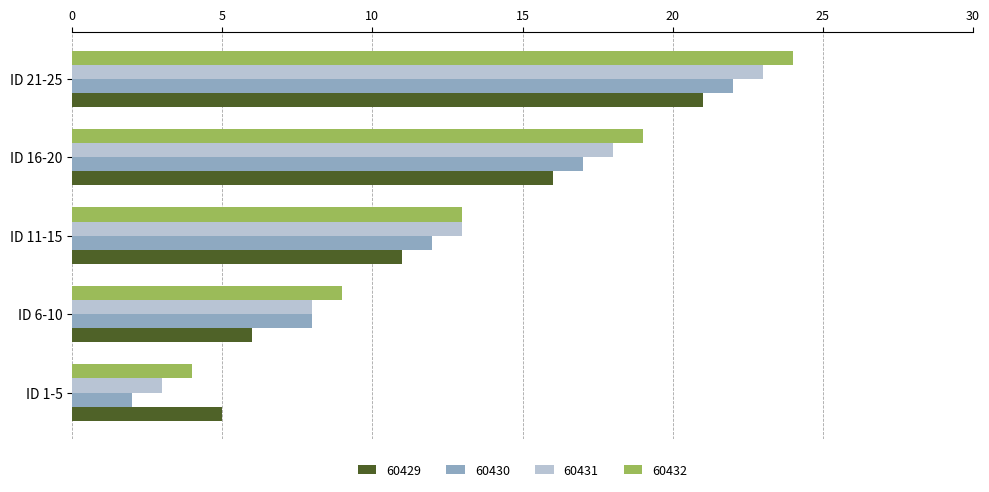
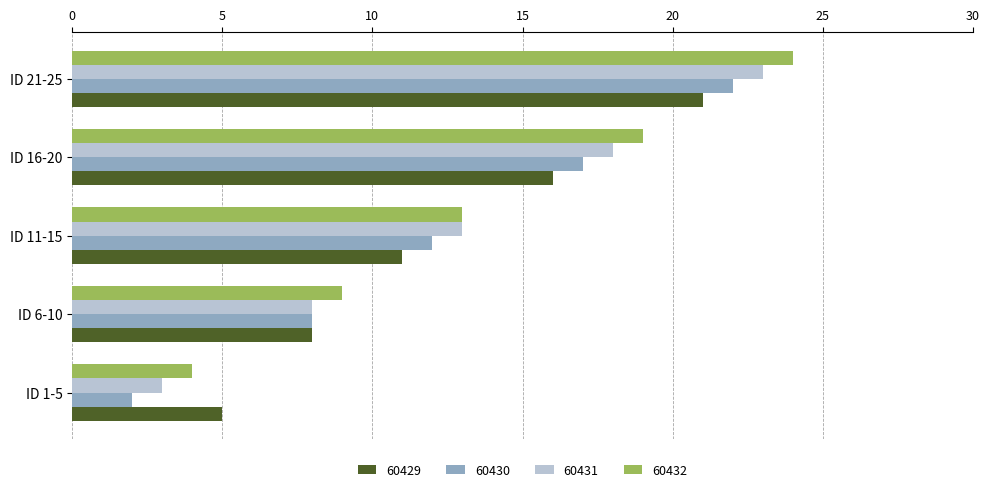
  {
    "60429": {
      "ID 21-25": 21,
      "ID 16-20": 16,
      "ID 11-15": 11,
-     "ID 6-10": 6,
+     "ID 6-10": 8,
      "ID 1-5": 5
    },
    "60432": {
      "ID 21-25": 24,
      "ID 16-20": 19,
      "ID 11-15": 13,
      "ID 6-10": 9,
      "ID 1-5": 4
    }
  }
